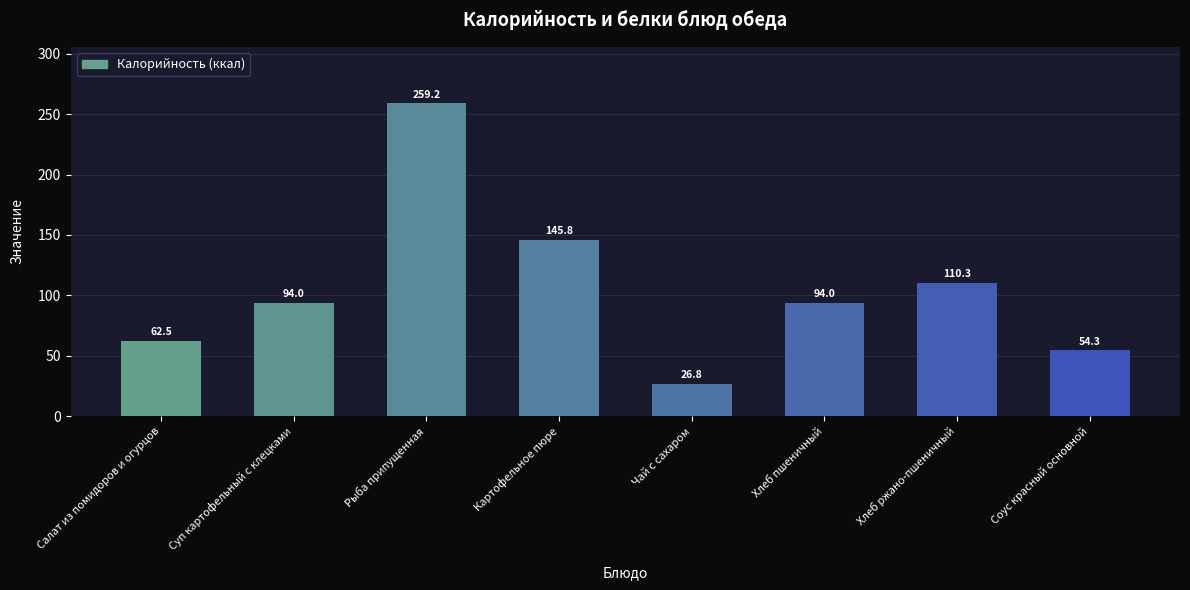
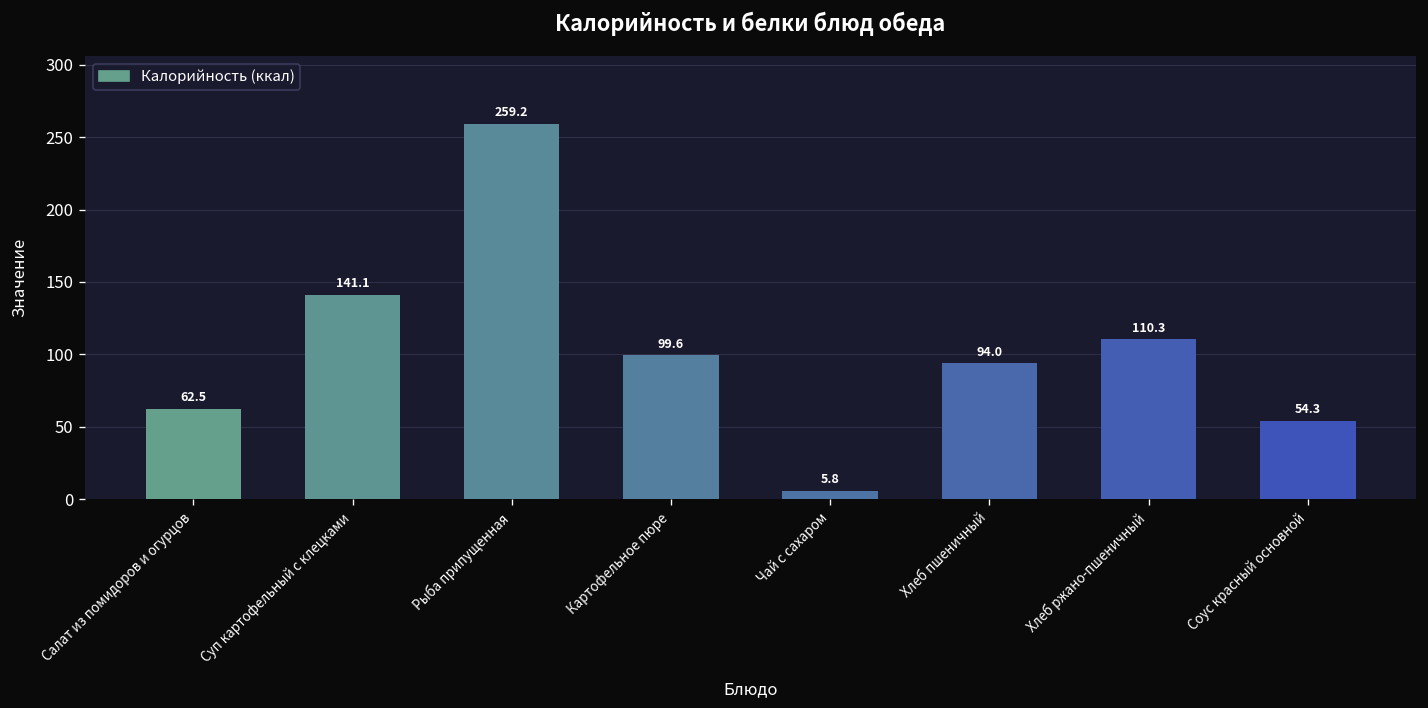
  {
    "Салат из помидоров и огурцов": 62.5,
-   "Суп картофельный с клецками": 94.0,
+   "Суп картофельный с клецками": 141.1,
    "Рыба припущенная": 259.2,
-   "Картофельное пюре": 145.8,
-   "Чай с сахаром": 26.8,
+   "Картофельное пюре": 99.6,
+   "Чай с сахаром": 5.8,
    "Хлеб пшеничный": 94.0,
    "Хлеб ржано-пшеничный": 110.3,
    "Соус красный основной": 54.3
  }
